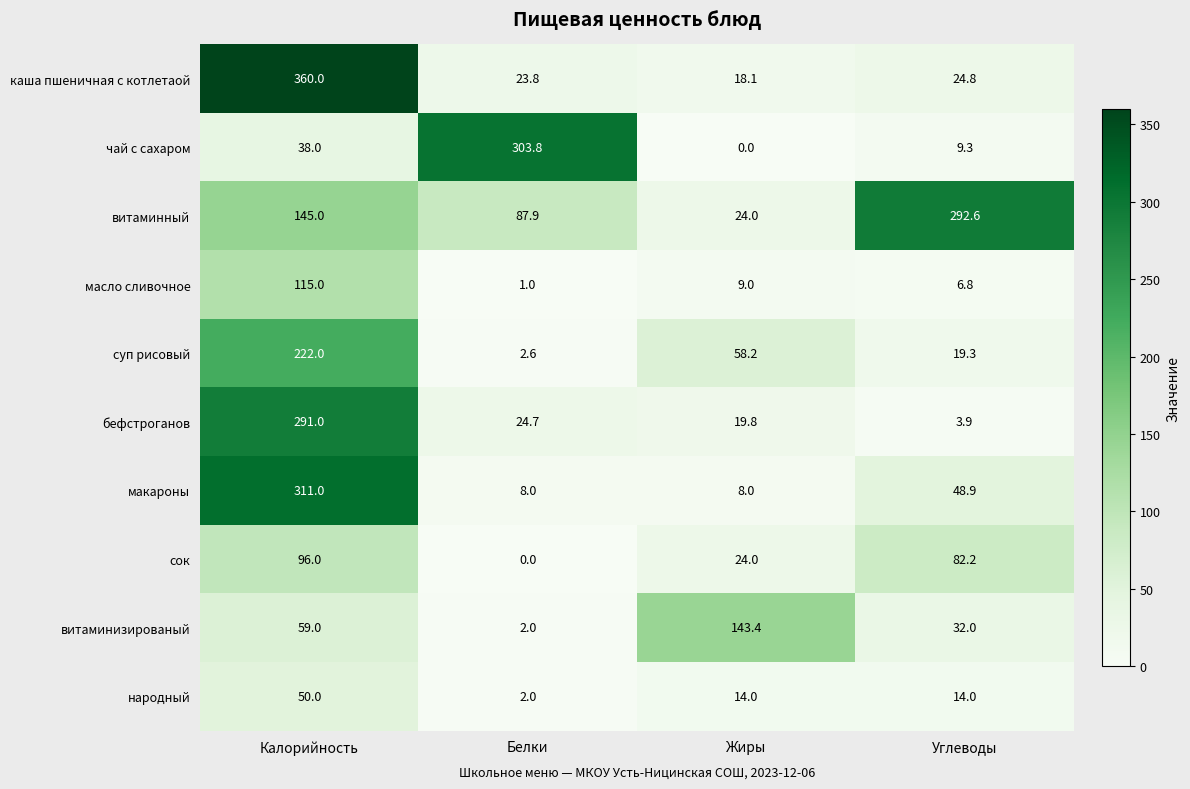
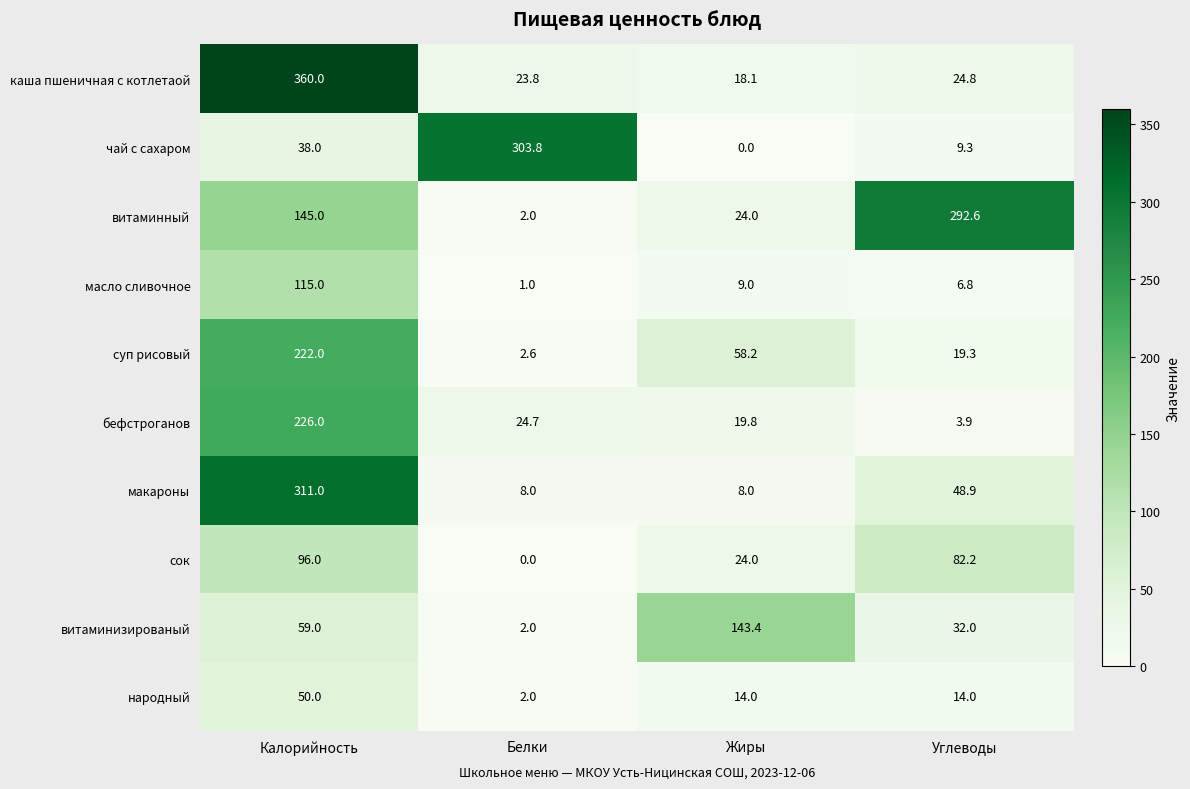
  {
    "каша пшеничная с котлетаой": {
      "Калорийность": 360.0,
      "Белки": 23.8,
      "Жиры": 18.1,
      "Углеводы": 24.8
    },
    "чай с сахаром": {
      "Калорийность": 38.0,
      "Белки": 303.8,
      "Жиры": 0.0,
      "Углеводы": 9.3
    },
    "витаминный": {
      "Калорийность": 145.0,
-     "Белки": 87.9,
+     "Белки": 2.0,
      "Жиры": 24.0,
      "Углеводы": 292.6
    },
    "масло сливочное": {
      "Калорийность": 115.0,
      "Белки": 1.0,
      "Жиры": 9.0,
      "Углеводы": 6.8
    },
    "суп рисовый": {
      "Калорийность": 222.0,
      "Белки": 2.6,
      "Жиры": 58.2,
      "Углеводы": 19.3
    },
    "бефстроганов": {
-     "Калорийность": 291.0,
+     "Калорийность": 226.0,
      "Белки": 24.7,
      "Жиры": 19.8,
      "Углеводы": 3.9
    },
    "макароны": {
      "Калорийность": 311.0,
      "Белки": 8.0,
      "Жиры": 8.0,
      "Углеводы": 48.9
    },
    "сок": {
      "Калорийность": 96.0,
      "Белки": 0.0,
      "Жиры": 24.0,
      "Углеводы": 82.2
    },
    "витаминизированый": {
      "Калорийность": 59.0,
      "Белки": 2.0,
      "Жиры": 143.4,
      "Углеводы": 32.0
    },
    "народный": {
      "Калорийность": 50.0,
      "Белки": 2.0,
      "Жиры": 14.0,
      "Углеводы": 14.0
    }
  }
